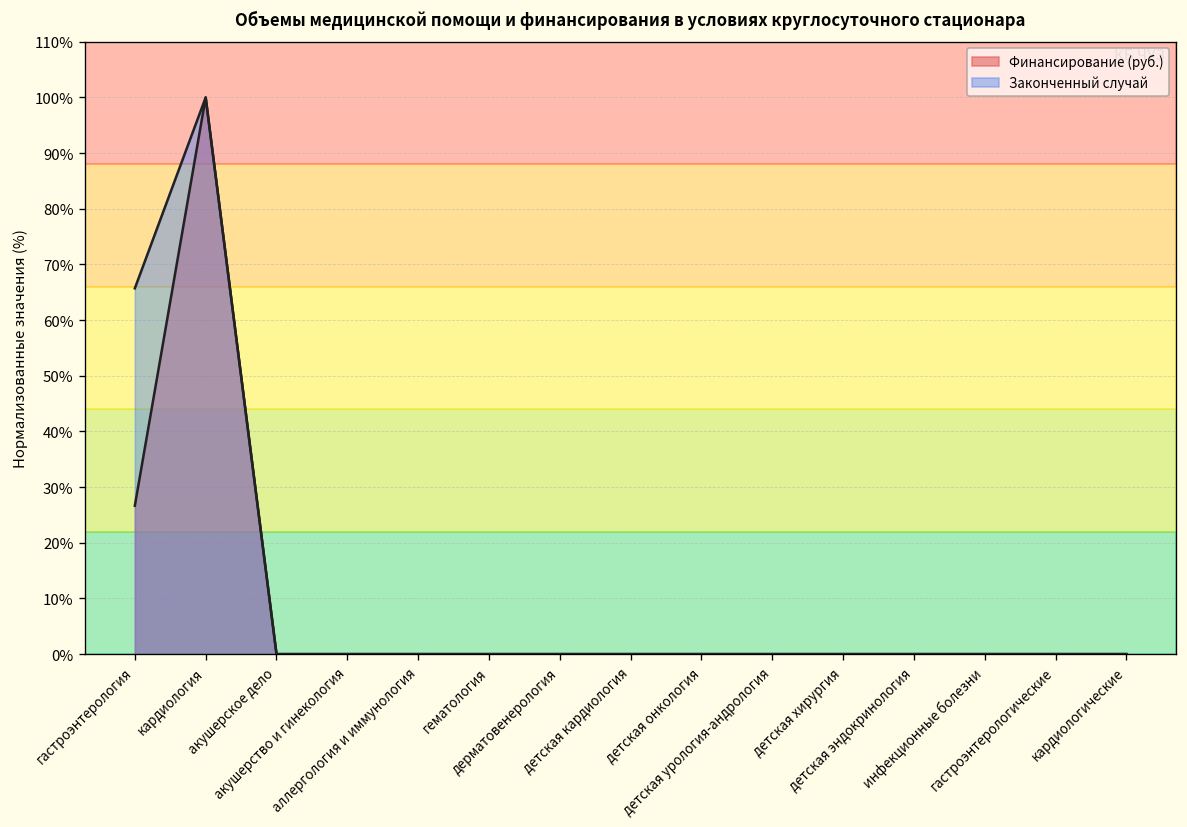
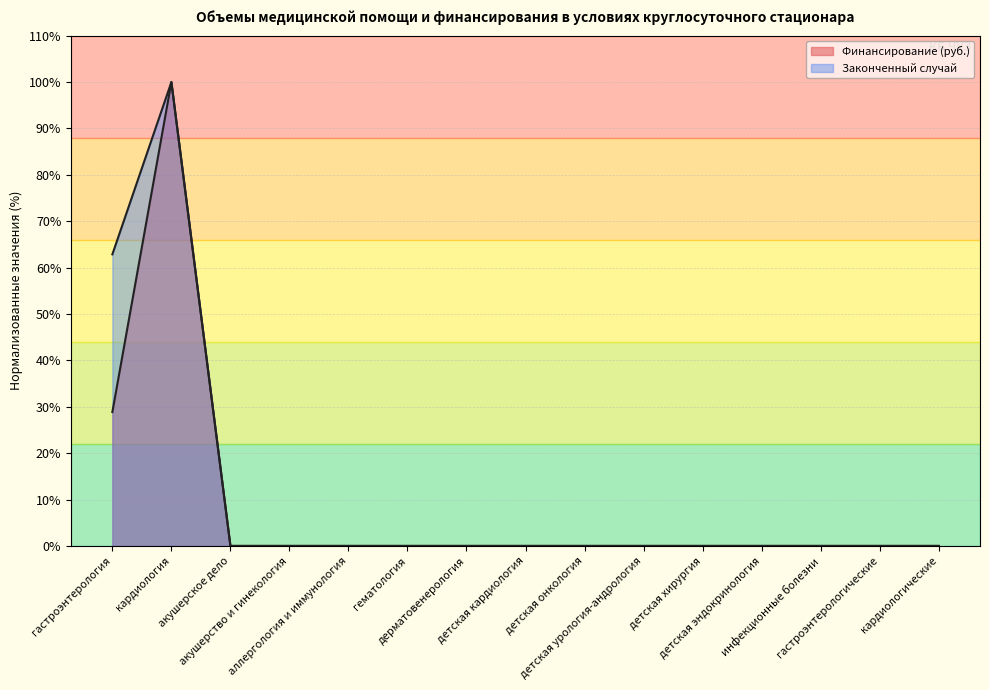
  {
    "Финансирование (руб.)": {
-     "гастроэнтерология": "27%"
+     "гастроэнтерология": "29%"
    },
    "Законченный случай": {
-     "гастроэнтерология": "66%"
+     "гастроэнтерология": "63%"
    }
  }
